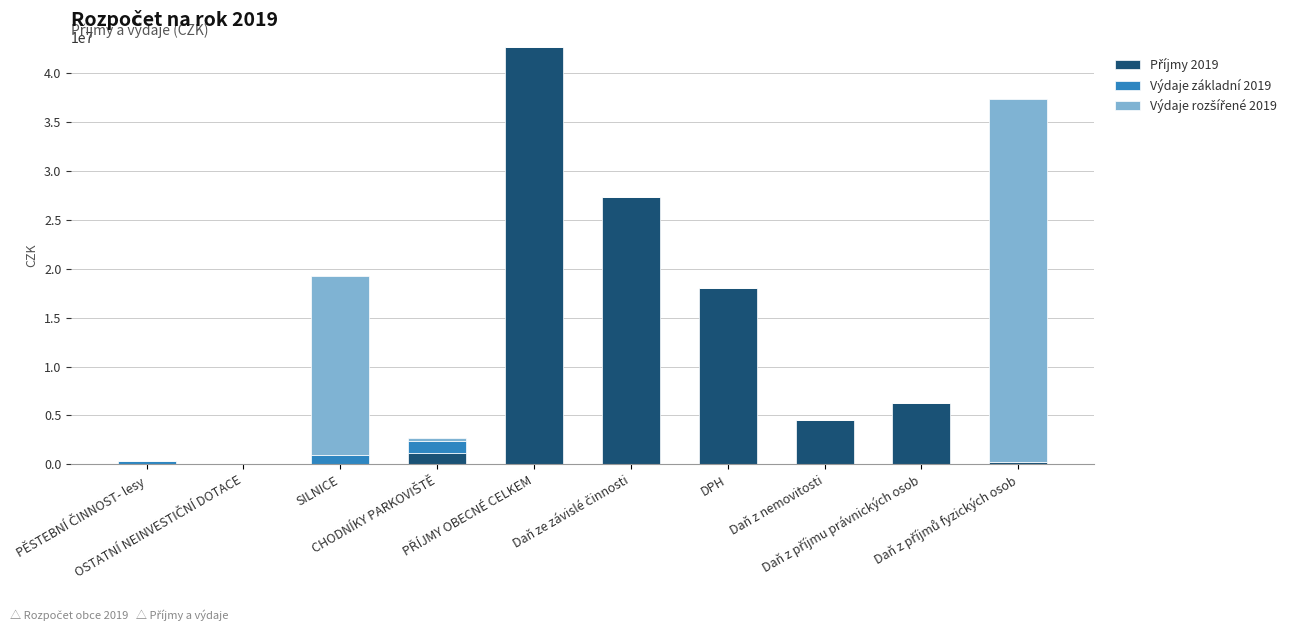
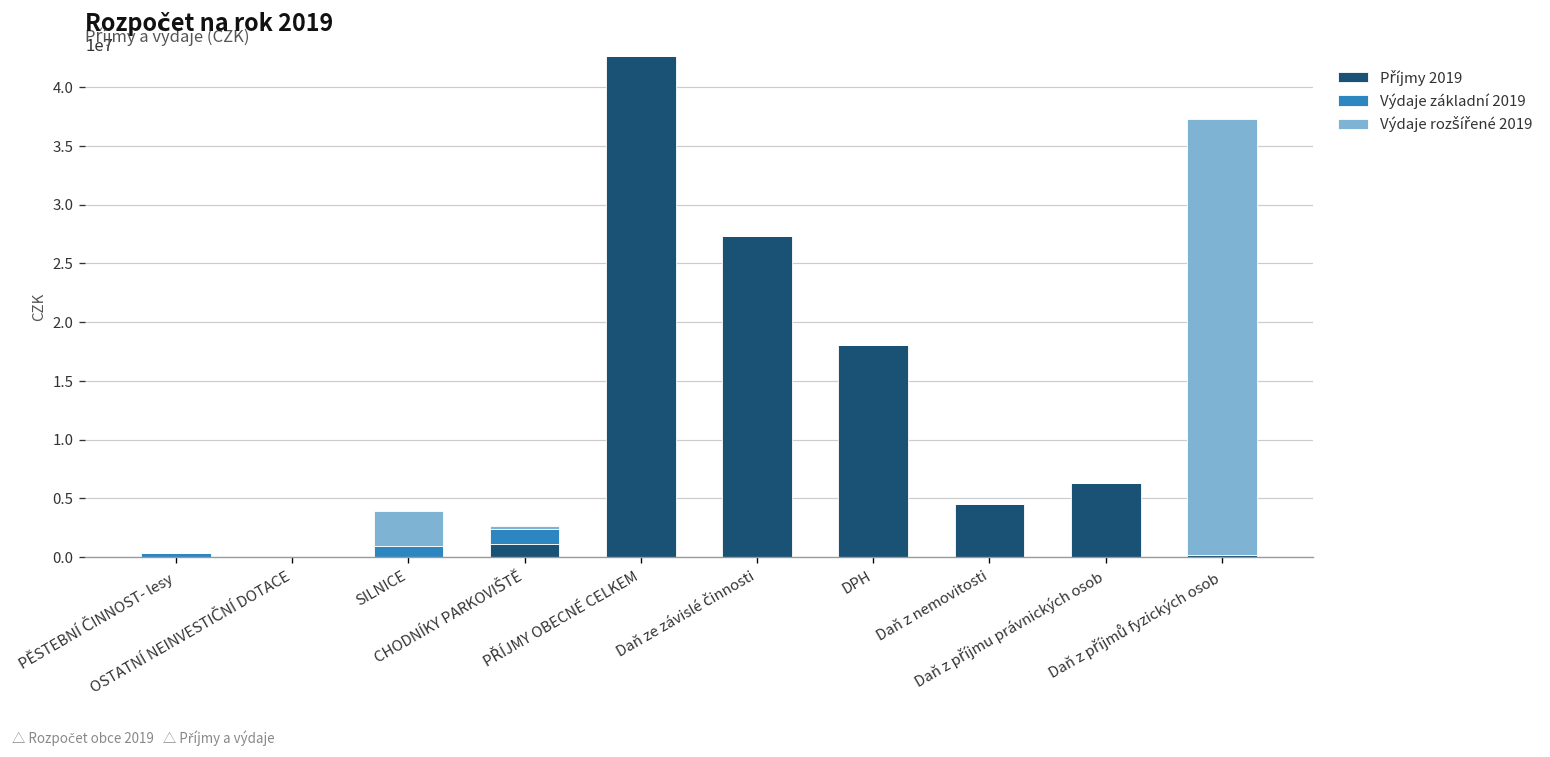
  {
    "Příjmy 2019": {
      "OSTATNÍ NEINVESTIČNÍ DOTACE": 0,
      "SILNICE": 0,
      "CHODNÍKY PARKOVIŠTĚ": 1000000,
      "PŘÍJMY OBECNÉ CELKEM": 43000000,
      "Daň ze závislé činnosti": 27000000,
      "DPH": 18000000,
      "Daň z nemovitosti": 5000000,
      "Daň z příjmu právnických osob": 6000000
    },
    "Výdaje základní 2019": {
      "PĚSTEBNÍ ČINNOST- lesy": 0,
      "SILNICE": 1000000,
      "CHODNÍKY PARKOVIŠTĚ": 1000000,
      "PŘÍJMY OBECNÉ CELKEM": 0,
      "Daň ze závislé činnosti": 0,
      "DPH": 0,
      "Daň z nemovitosti": 0,
      "Daň z příjmu právnických osob": 0,
      "Daň z příjmů fyzických osob": 0
    },
    "Výdaje rozšířené 2019": {
      "PĚSTEBNÍ ČINNOST- lesy": 0,
      "OSTATNÍ NEINVESTIČNÍ DOTACE": 0,
-     "SILNICE": 18000000,
+     "SILNICE": 3000000,
      "CHODNÍKY PARKOVIŠTĚ": 0,
      "PŘÍJMY OBECNÉ CELKEM": 0,
      "Daň ze závislé činnosti": 0,
      "DPH": 0,
      "Daň z nemovitosti": 0,
      "Daň z příjmu právnických osob": 0,
      "Daň z příjmů fyzických osob": 37000000
    }
  }
